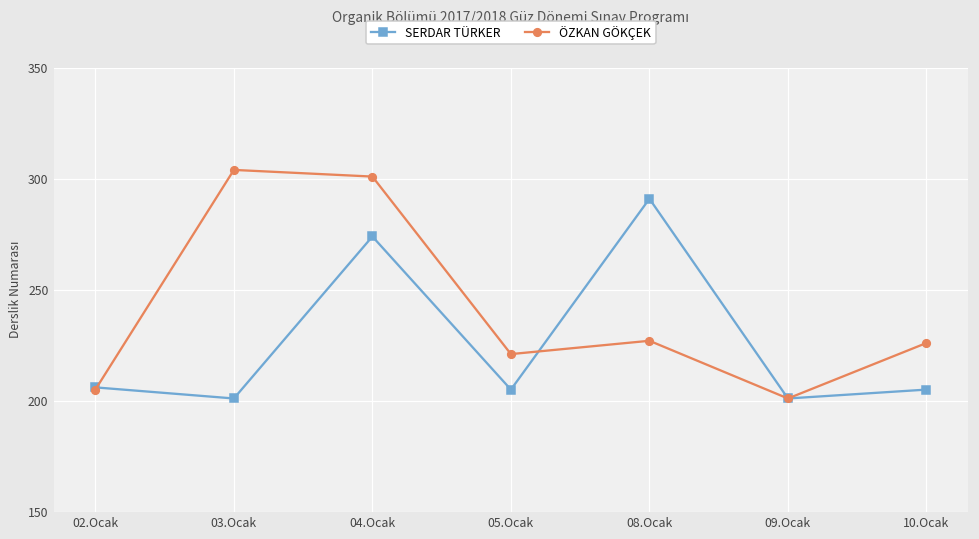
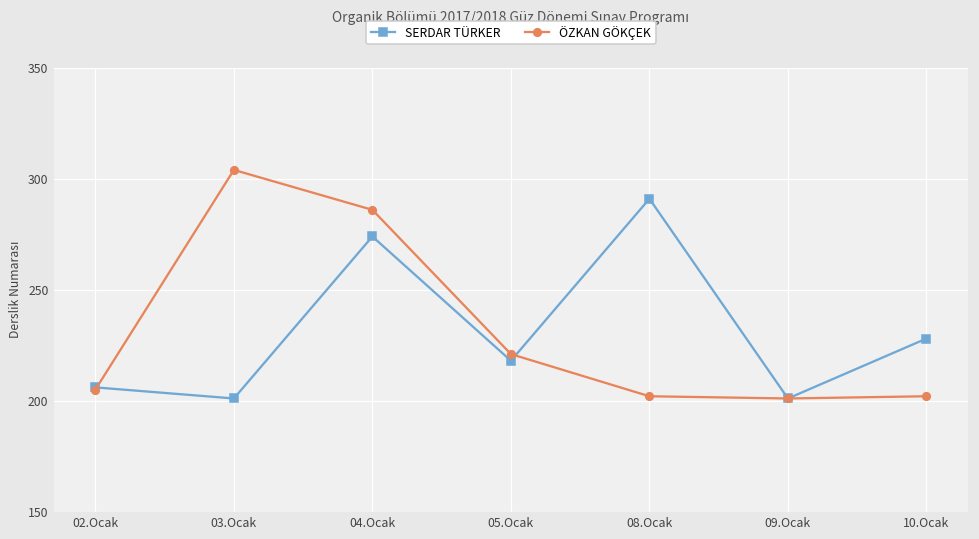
  {
    "SERDAR TÜRKER": {
      "03.Ocak": 201,
      "04.Ocak": 274,
-     "05.Ocak": 205,
+     "05.Ocak": 218,
      "08.Ocak": 291,
-     "10.Ocak": 205
+     "10.Ocak": 228
    },
    "ÖZKAN GÖKÇEK": {
      "03.Ocak": 304,
-     "04.Ocak": 301,
+     "04.Ocak": 286,
      "05.Ocak": 221,
-     "08.Ocak": 227,
-     "10.Ocak": 226
+     "08.Ocak": 202,
+     "10.Ocak": 202
    }
  }
